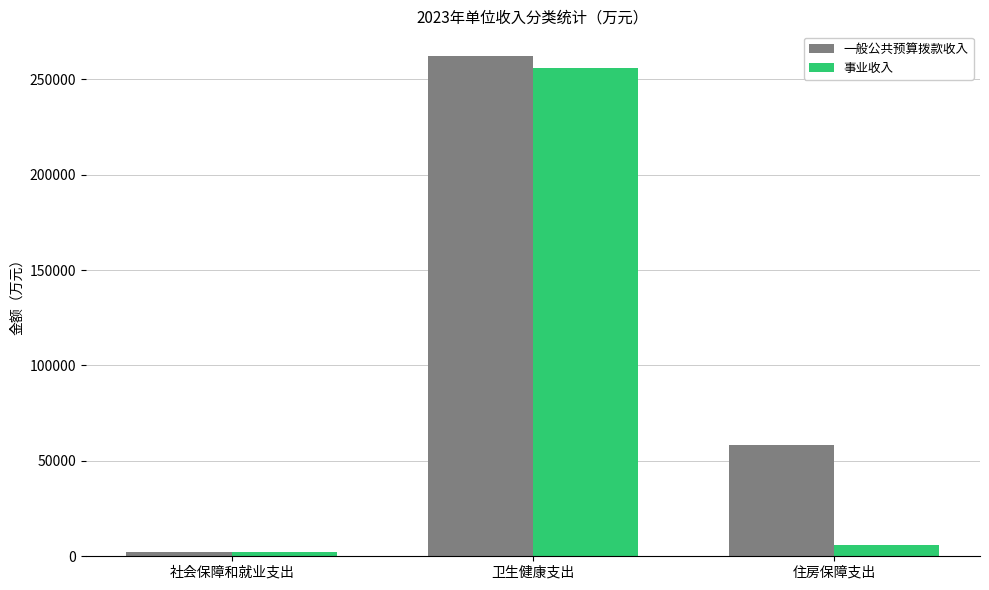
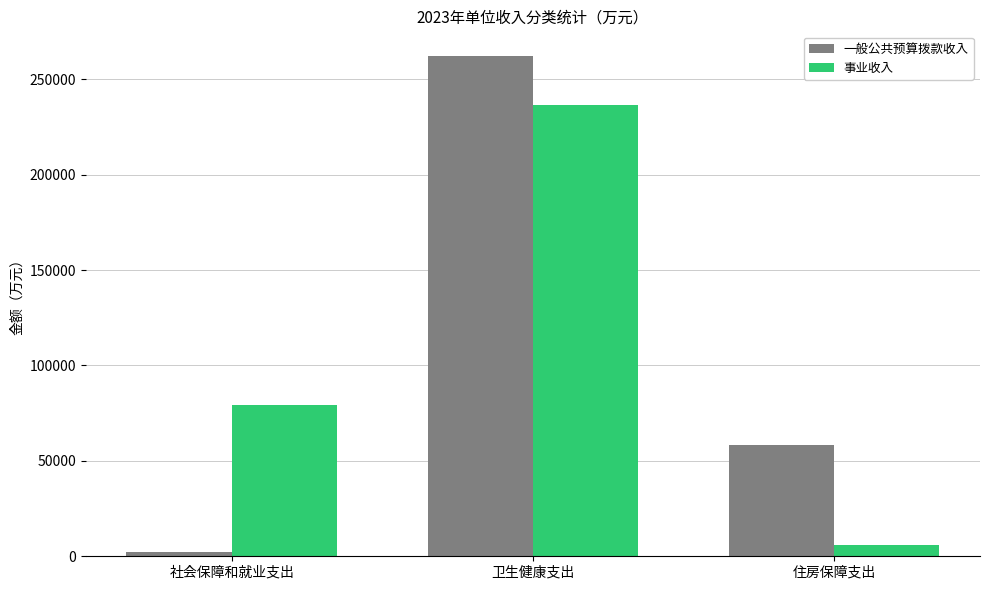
  {
    "一般公共预算拨款收入": {
      "社会保障和就业支出": 2000,
      "卫生健康支出": 262000,
      "住房保障支出": 58000
    },
    "事业收入": {
-     "社会保障和就业支出": 2000,
-     "卫生健康支出": 256000,
+     "社会保障和就业支出": 79000,
+     "卫生健康支出": 236000,
      "住房保障支出": 6000
    }
  }
